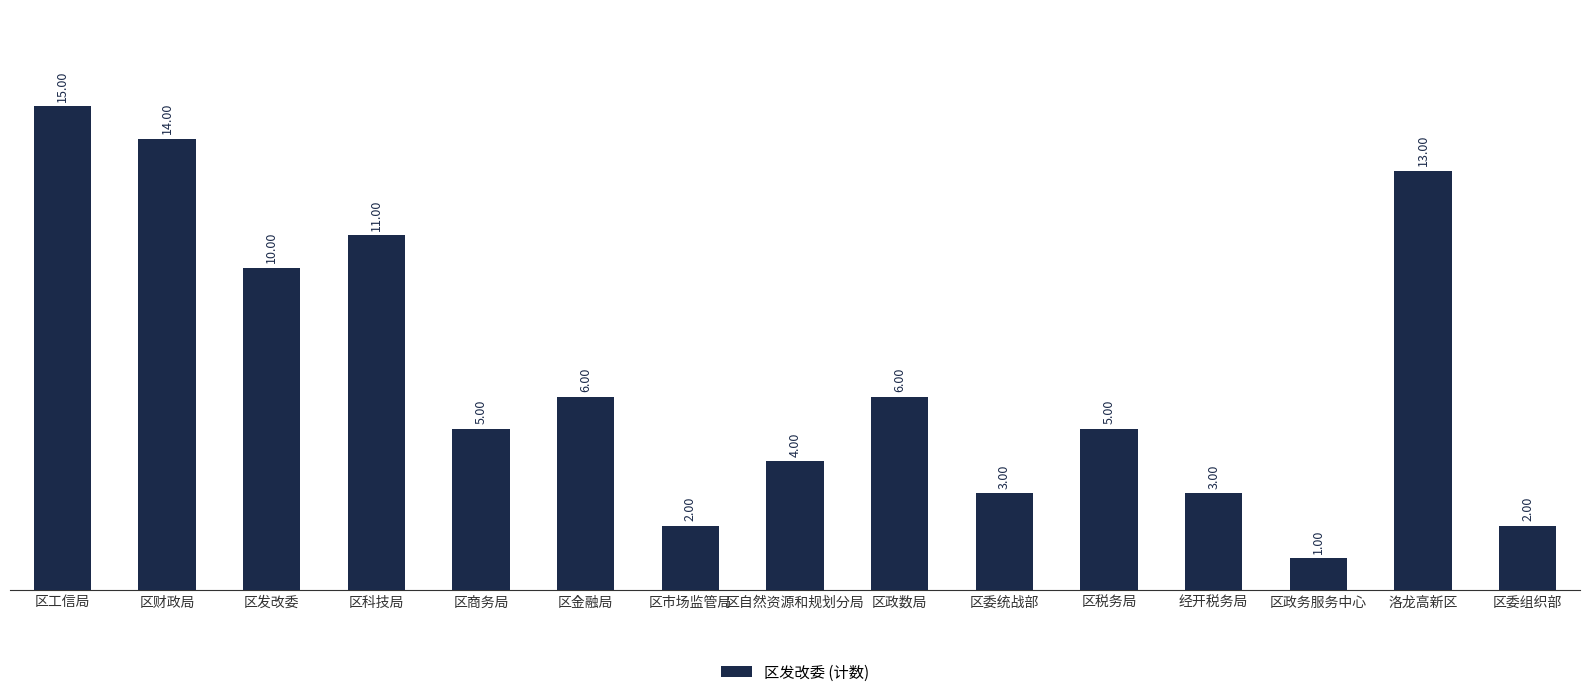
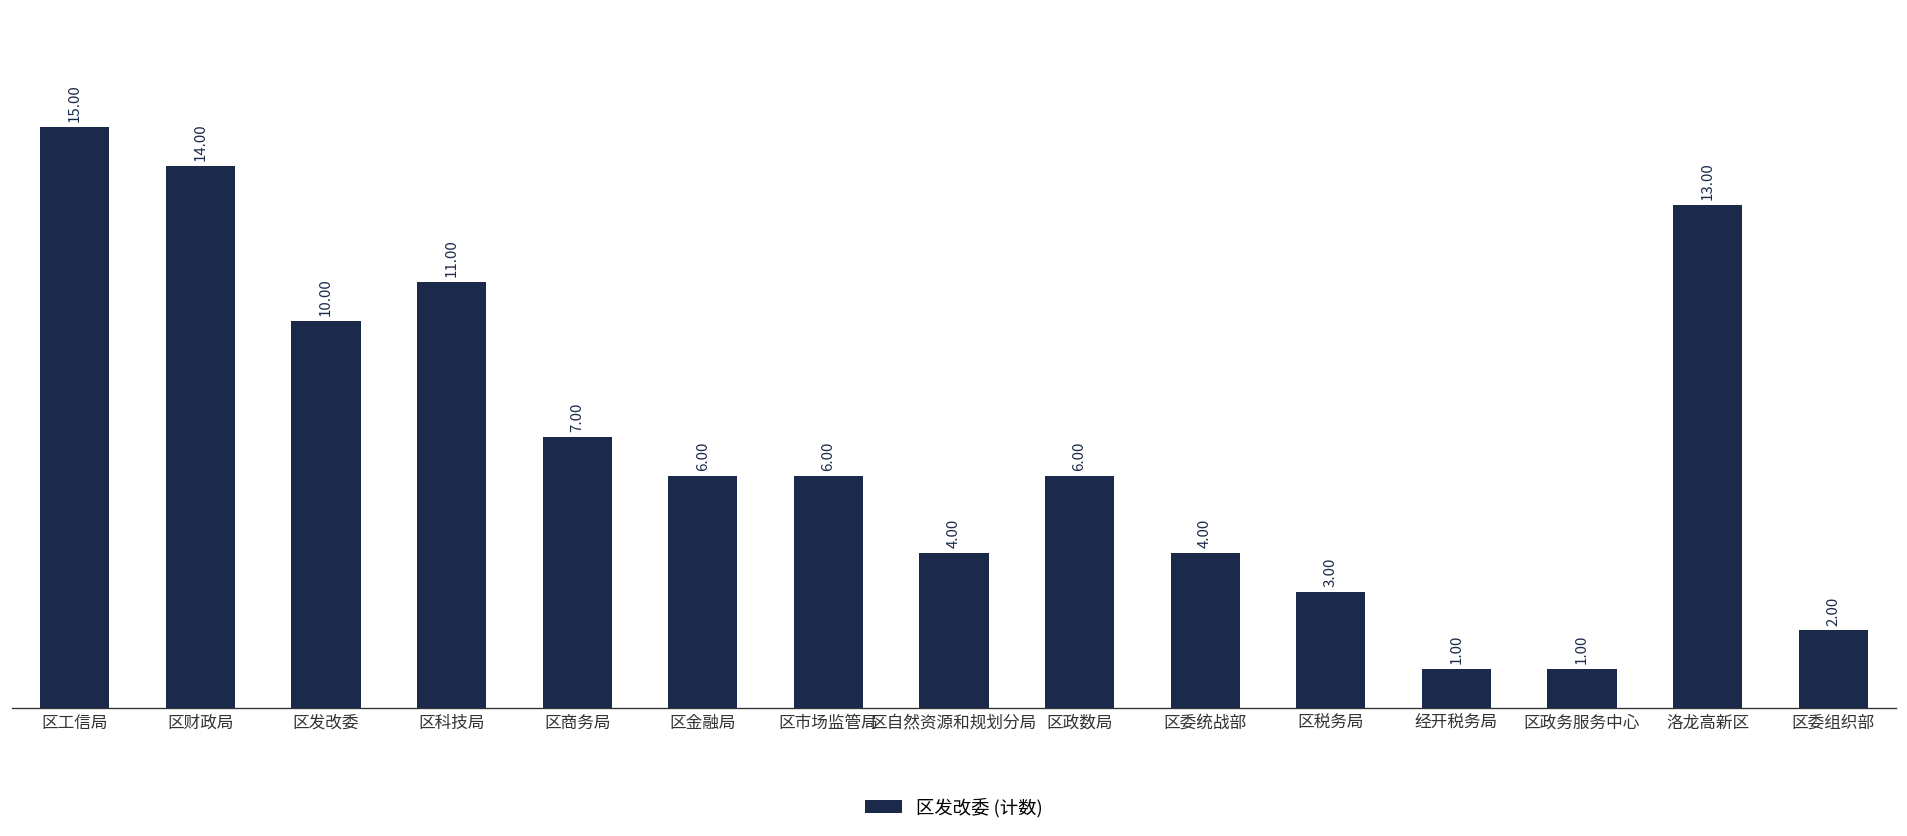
  {
    "区工信局": 15.00,
    "区财政局": 14.00,
    "区发改委": 10.00,
    "区科技局": 11.00,
-   "区商务局": 5.00,
+   "区商务局": 7.00,
    "区金融局": 6.00,
-   "区市场监管局": 2.00,
+   "区市场监管局": 6.00,
    "区自然资源和规划分局": 4.00,
    "区政数局": 6.00,
-   "区委统战部": 3.00,
-   "区税务局": 5.00,
-   "经开税务局": 3.00,
+   "区委统战部": 4.00,
+   "区税务局": 3.00,
+   "经开税务局": 1.00,
    "区政务服务中心": 1.00,
    "洛龙高新区": 13.00,
    "区委组织部": 2.00
  }
